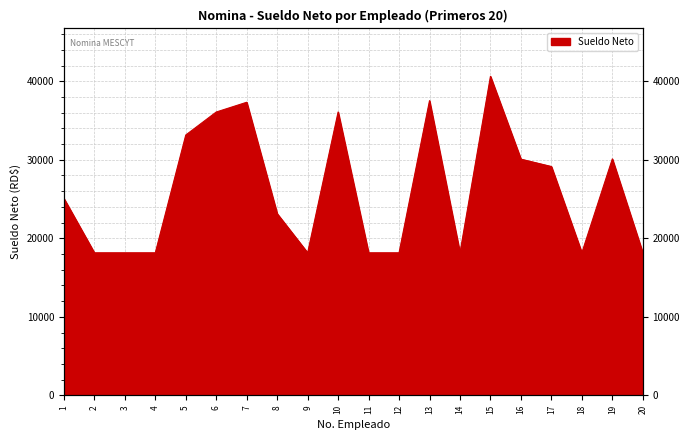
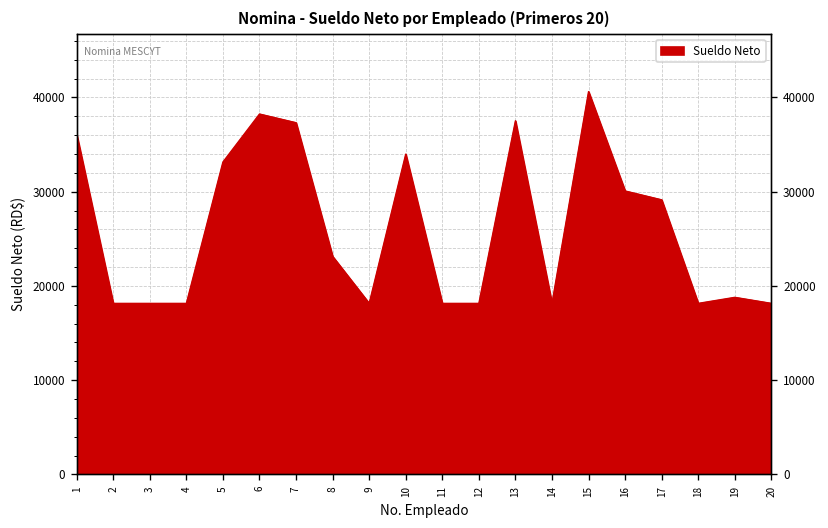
  {
-   "1": 25000,
+   "1": 36000,
    "2": 18000,
    "3": 18000,
    "4": 18000,
    "5": 33000,
-   "6": 36000,
+   "6": 38000,
    "7": 37000,
    "8": 23000,
    "9": 18000,
-   "10": 36000,
+   "10": 34000,
    "11": 18000,
    "12": 18000,
    "13": 38000,
    "14": 18000,
    "15": 41000,
    "16": 30000,
    "17": 29000,
    "18": 18000,
-   "19": 30000,
+   "19": 19000,
    "20": 18000
  }
